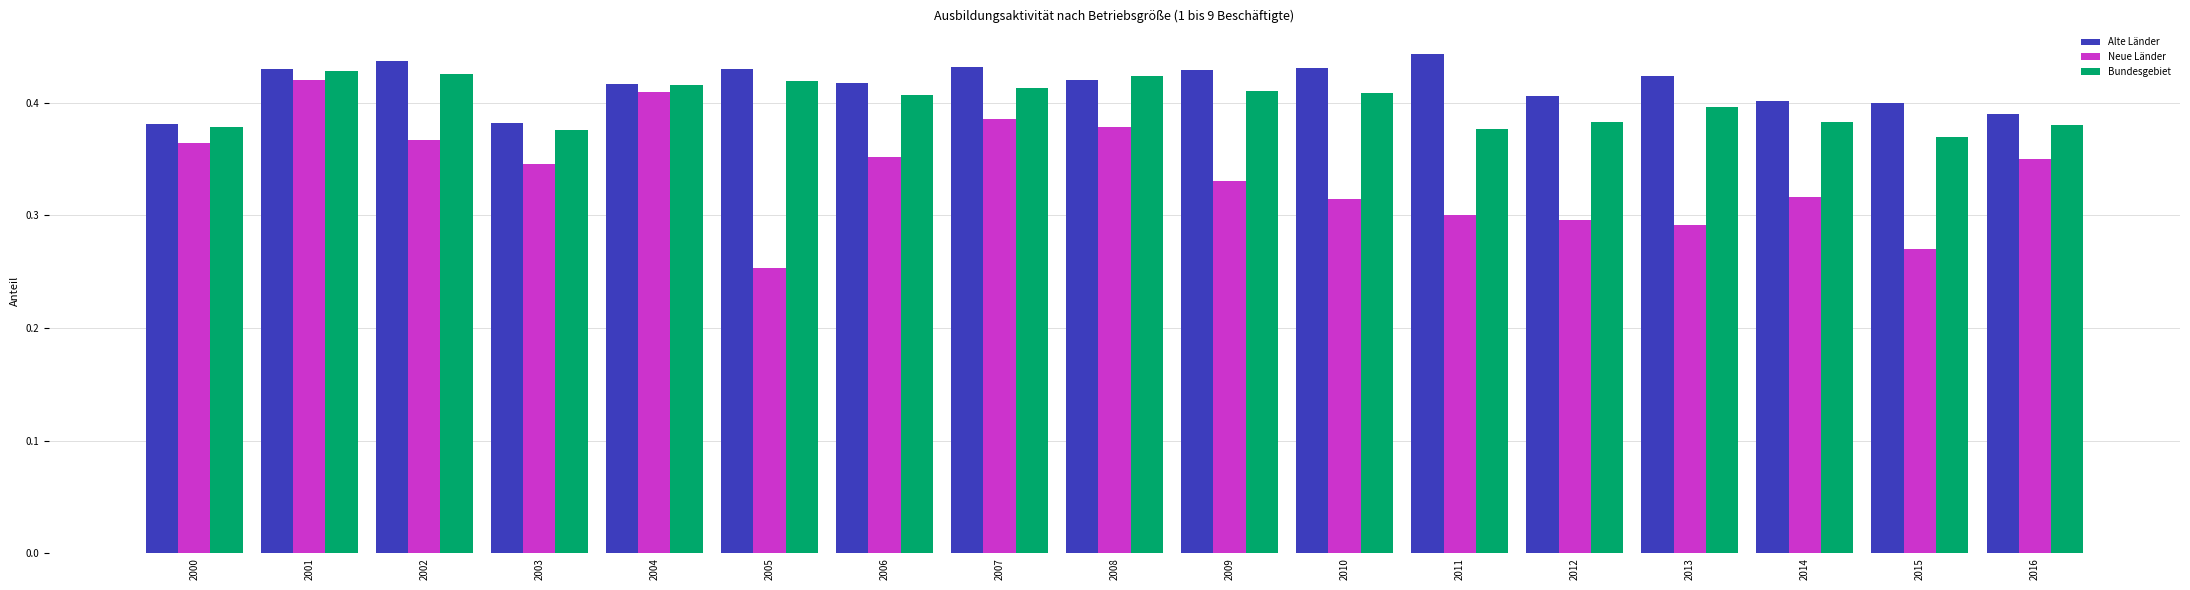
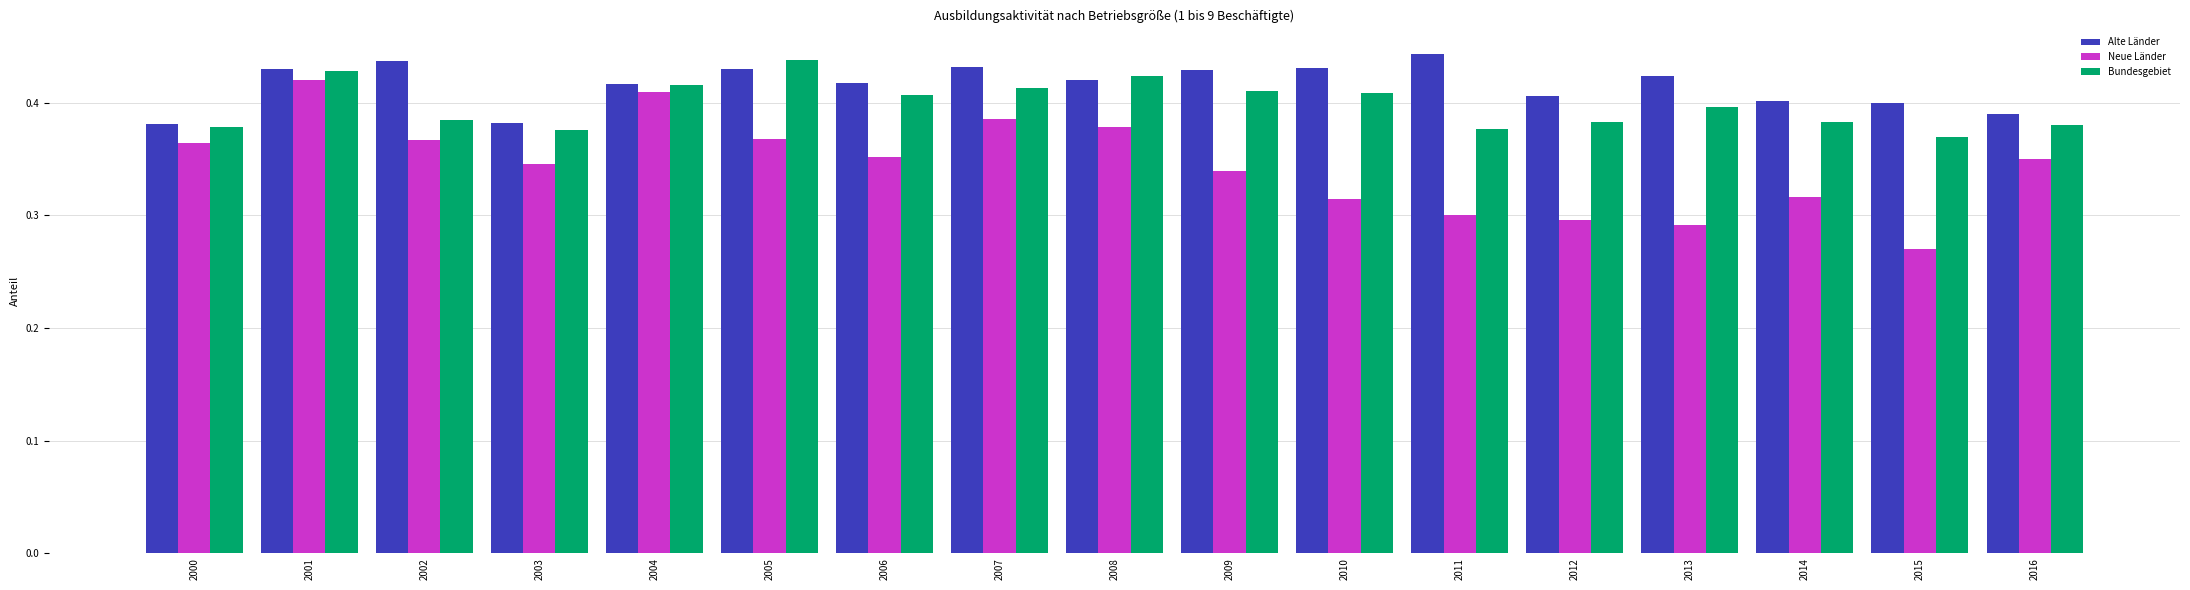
  {
    "Alte Länder": {
      "2000": 0.381,
      "2001": 0.431,
      "2002": 0.437,
      "2003": 0.382,
      "2004": 0.417,
      "2005": 0.431,
      "2006": 0.418,
      "2007": 0.432,
      "2008": 0.420,
      "2009": 0.430,
      "2010": 0.431,
      "2011": 0.444,
      "2012": 0.406,
      "2013": 0.424,
      "2014": 0.401,
      "2015": 0.400,
      "2016": 0.390
    },
    "Neue Länder": {
      "2000": 0.364,
      "2001": 0.420,
      "2002": 0.367,
      "2003": 0.346,
      "2004": 0.410,
-     "2005": 0.253,
+     "2005": 0.368,
      "2006": 0.352,
      "2007": 0.386,
      "2008": 0.379,
-     "2009": 0.331,
+     "2009": 0.340,
      "2010": 0.314,
      "2011": 0.301,
      "2012": 0.296,
      "2013": 0.292,
      "2014": 0.316,
      "2015": 0.270,
      "2016": 0.350
    },
    "Bundesgebiet": {
      "2000": 0.378,
      "2001": 0.429,
-     "2002": 0.426,
+     "2002": 0.385,
      "2003": 0.376,
      "2004": 0.416,
-     "2005": 0.420,
+     "2005": 0.438,
      "2006": 0.407,
      "2007": 0.414,
      "2008": 0.424,
      "2009": 0.411,
      "2010": 0.409,
      "2011": 0.376,
      "2012": 0.383,
      "2013": 0.397,
      "2014": 0.383,
      "2015": 0.370,
      "2016": 0.380
    }
  }
